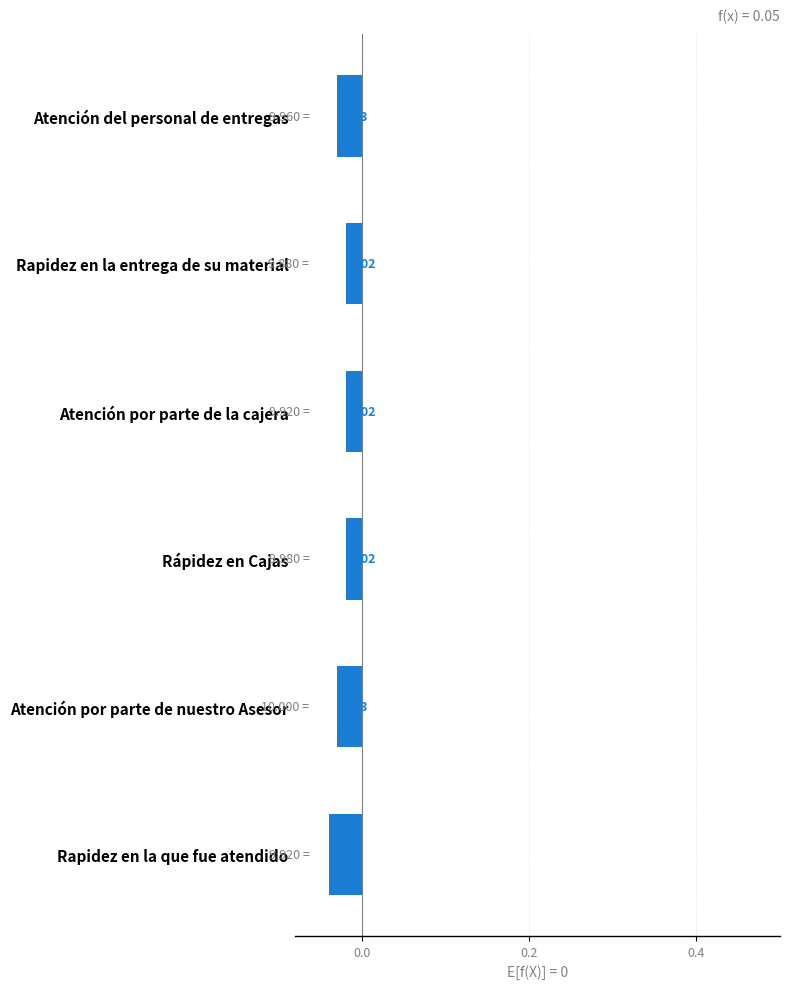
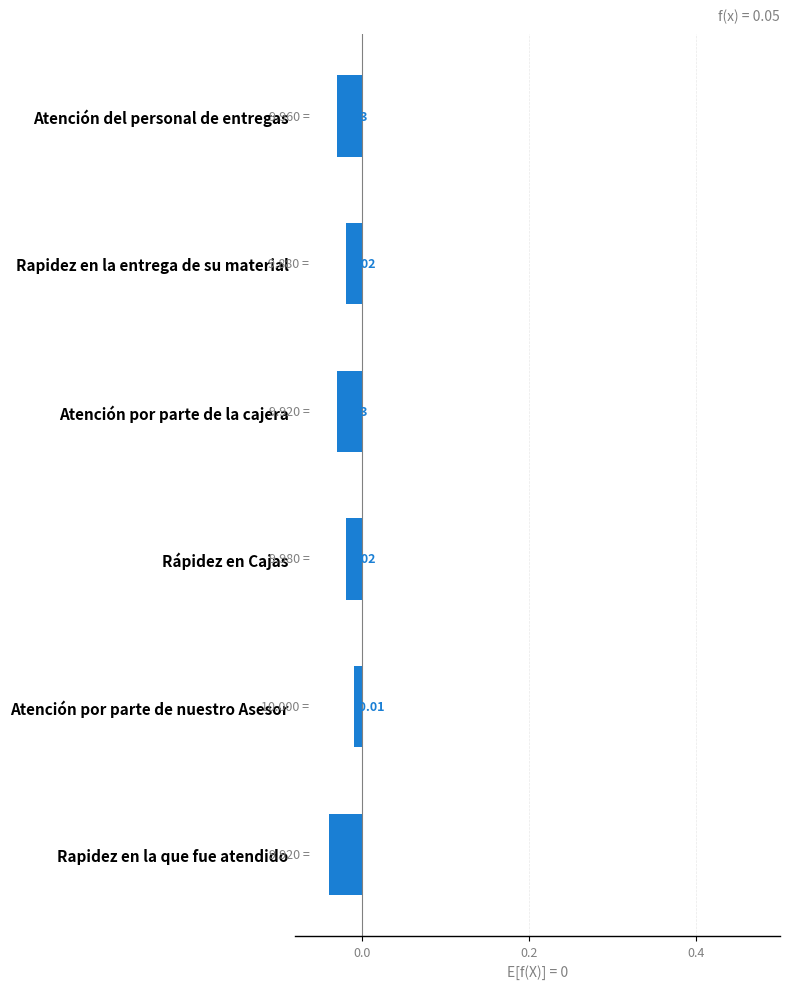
  {
    "Rapidez en la entrega de su material": -0.02,
-   "Atención por parte de la cajera": -0.02,
+   "Atención por parte de la cajera": -0.03,
    "Rápidez en Cajas": -0.02,
-   "Atención por parte de nuestro Asesor": -0.03
+   "Atención por parte de nuestro Asesor": -0.01
  }
